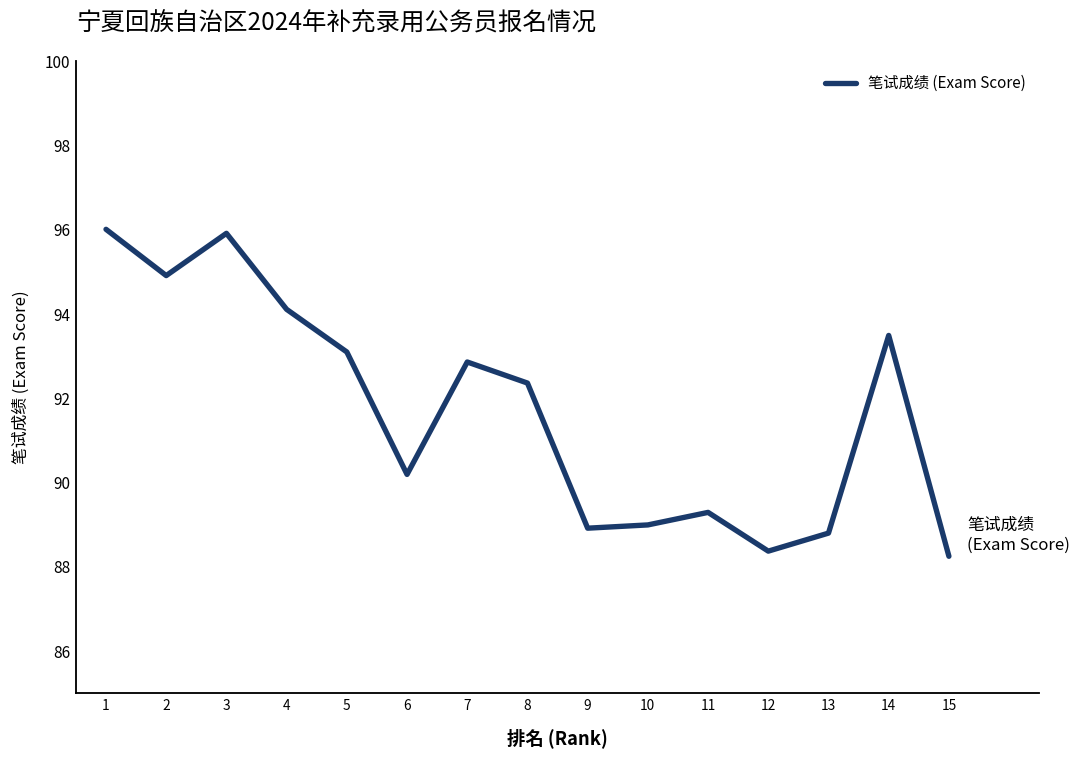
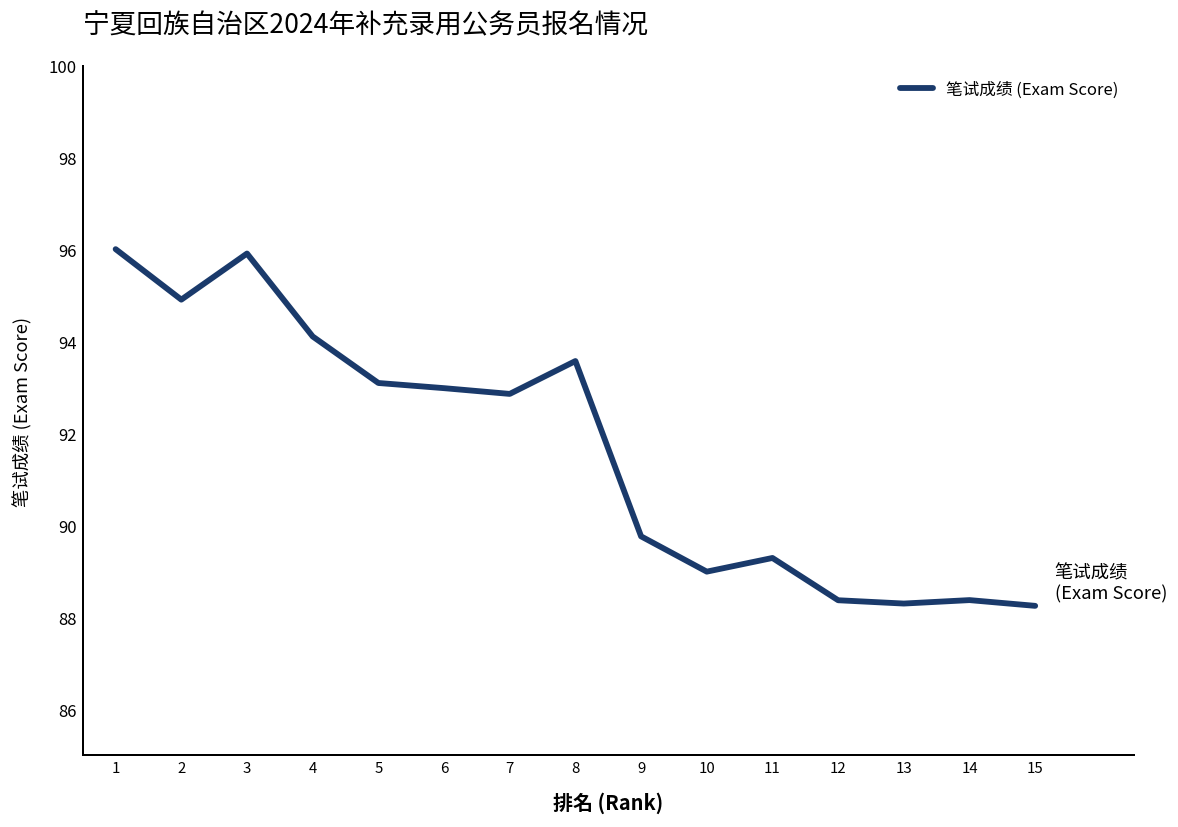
  {
    "1": 96.0,
    "2": 94.9,
    "3": 95.9,
    "4": 94.1,
    "5": 93.1,
-   "6": 90.2,
+   "6": 93.0,
    "7": 92.9,
-   "8": 92.4,
-   "9": 88.9,
+   "8": 93.6,
+   "9": 89.8,
    "10": 89.0,
    "11": 89.3,
    "12": 88.4,
-   "13": 88.8,
-   "14": 93.5,
+   "13": 88.3,
+   "14": 88.4,
    "15": 88.3
  }
